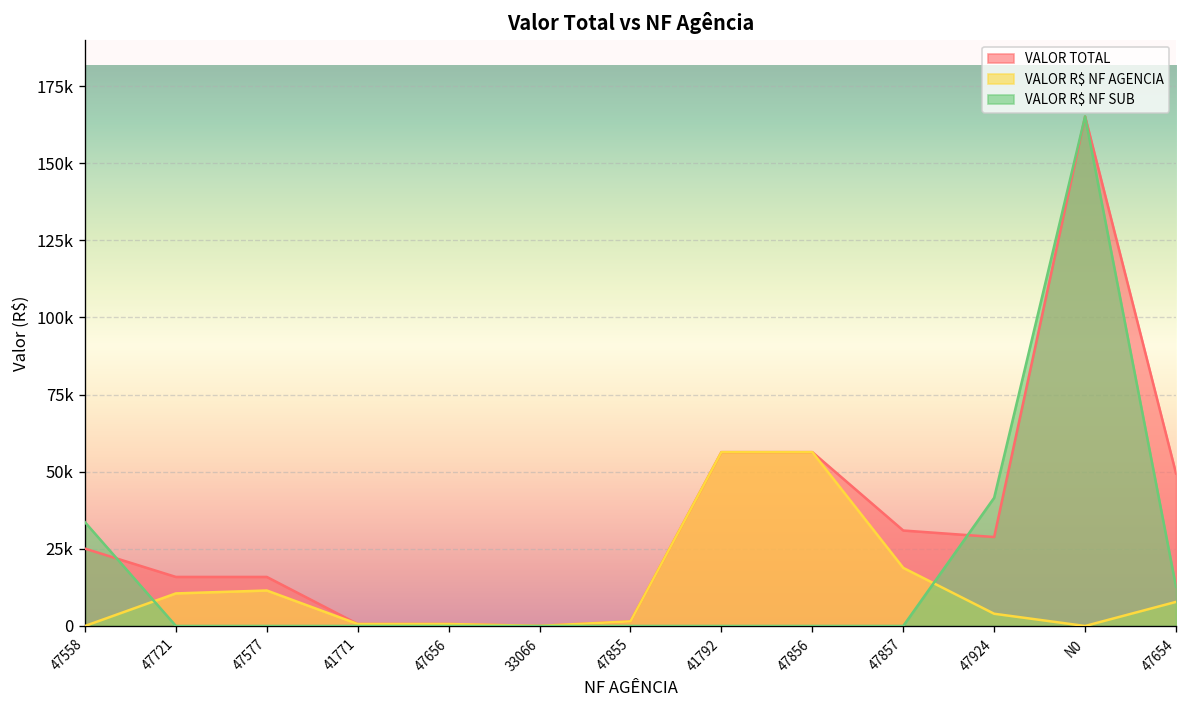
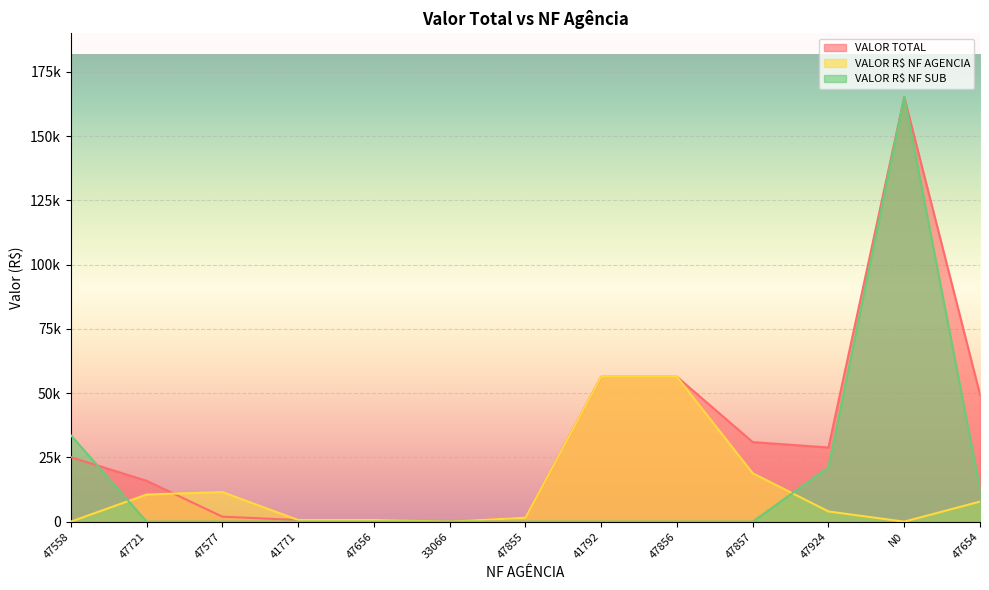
  {
    "VALOR TOTAL": {
      "47558": 25000,
      "47721": 16000,
-     "47577": 16000,
+     "47577": 2000,
      "47857": 31000,
      "47924": 29000,
      "47654": 49000
    },
    "VALOR R$ NF AGENCIA": {
      "47558": 0,
      "47721": 11000,
      "47577": 11000,
      "47857": 19000,
      "47924": 4000,
      "N0": 0,
      "47654": 8000
    },
    "VALOR R$ NF SUB": {
      "47558": 34000,
      "47721": 0,
      "47577": 0,
      "47855": 0,
      "41792": 0,
      "47856": 0,
      "47857": 0,
-     "47924": 42000,
+     "47924": 21000,
      "47654": 13000
    }
  }
